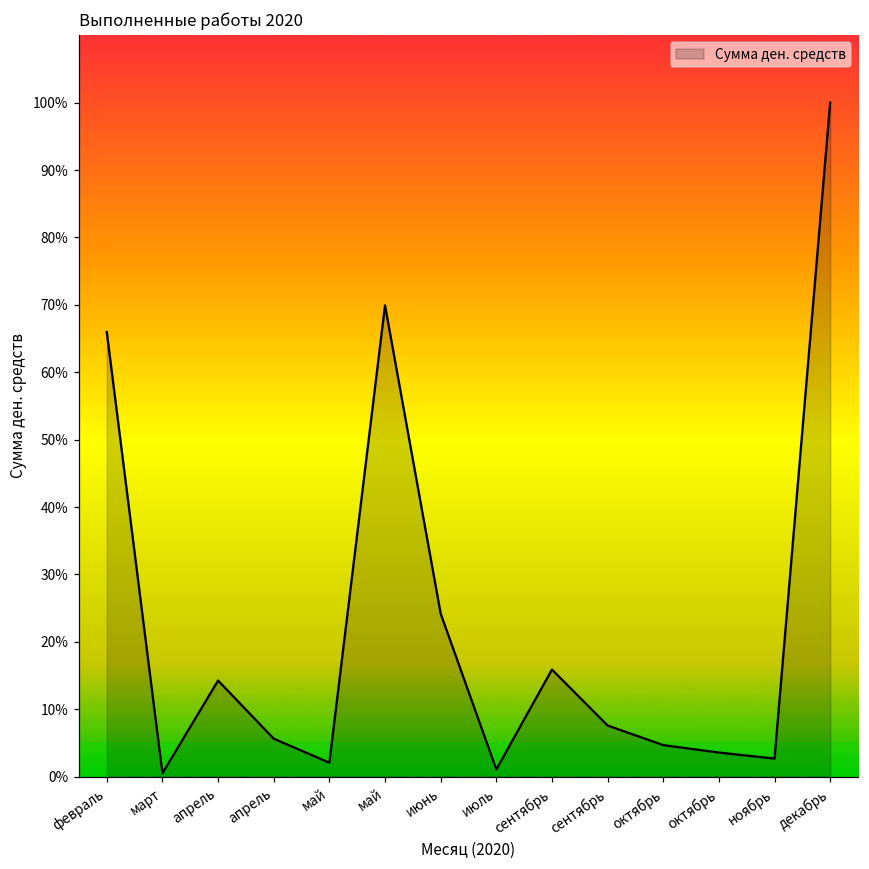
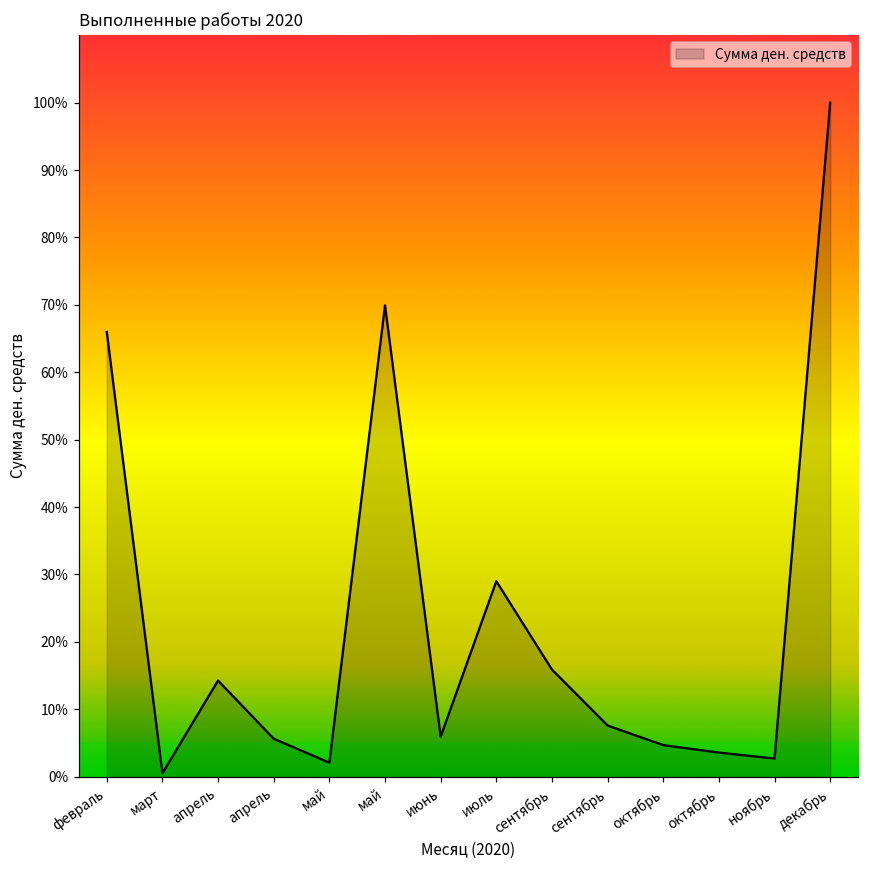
  {
    "февраль": "66%",
    "март": "1%",
-   "июнь": "24%",
-   "июль": "1%",
+   "июнь": "6%",
+   "июль": "29%",
    "ноябрь": "3%",
    "декабрь": "100%"
  }
